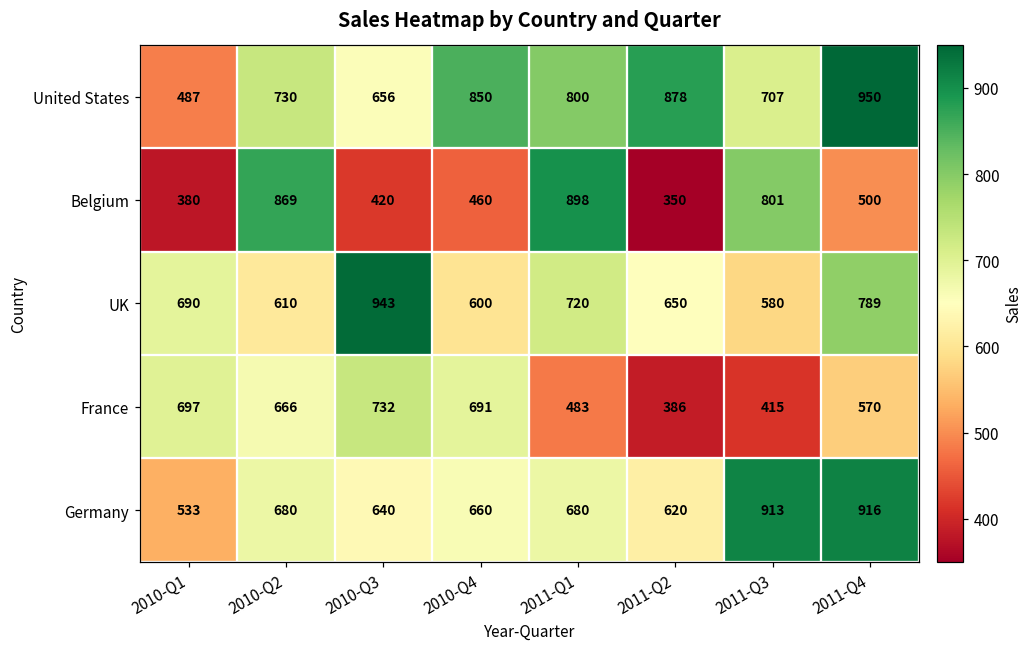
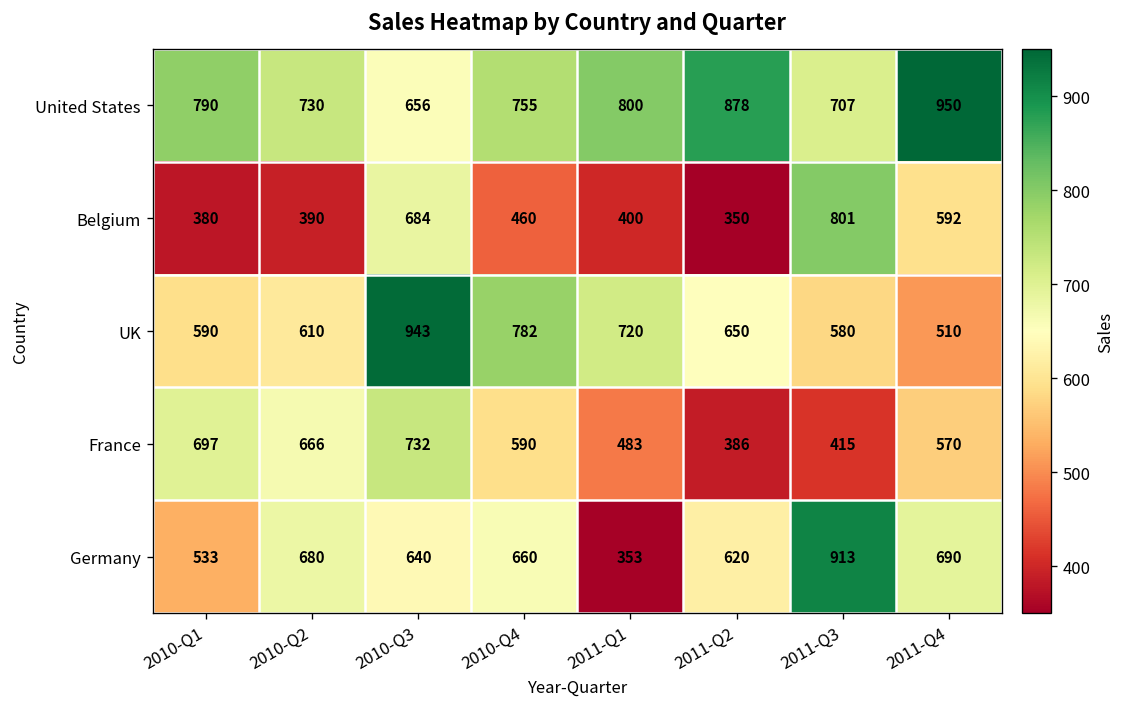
  {
    "United States": {
-     "2010-Q1": 487,
+     "2010-Q1": 790,
      "2010-Q2": 730,
      "2010-Q3": 656,
-     "2010-Q4": 850,
+     "2010-Q4": 755,
      "2011-Q1": 800,
      "2011-Q2": 878,
      "2011-Q3": 707,
      "2011-Q4": 950
    },
    "Belgium": {
      "2010-Q1": 380,
-     "2010-Q2": 869,
-     "2010-Q3": 420,
+     "2010-Q2": 390,
+     "2010-Q3": 684,
      "2010-Q4": 460,
-     "2011-Q1": 898,
+     "2011-Q1": 400,
      "2011-Q2": 350,
      "2011-Q3": 801,
-     "2011-Q4": 500
+     "2011-Q4": 592
    },
    "UK": {
-     "2010-Q1": 690,
+     "2010-Q1": 590,
      "2010-Q2": 610,
      "2010-Q3": 943,
-     "2010-Q4": 600,
+     "2010-Q4": 782,
      "2011-Q1": 720,
      "2011-Q2": 650,
      "2011-Q3": 580,
-     "2011-Q4": 789
+     "2011-Q4": 510
    },
    "France": {
      "2010-Q1": 697,
      "2010-Q2": 666,
      "2010-Q3": 732,
-     "2010-Q4": 691,
+     "2010-Q4": 590,
      "2011-Q1": 483,
      "2011-Q2": 386,
      "2011-Q3": 415,
      "2011-Q4": 570
    },
    "Germany": {
      "2010-Q1": 533,
      "2010-Q2": 680,
      "2010-Q3": 640,
      "2010-Q4": 660,
-     "2011-Q1": 680,
+     "2011-Q1": 353,
      "2011-Q2": 620,
      "2011-Q3": 913,
-     "2011-Q4": 916
+     "2011-Q4": 690
    }
  }
